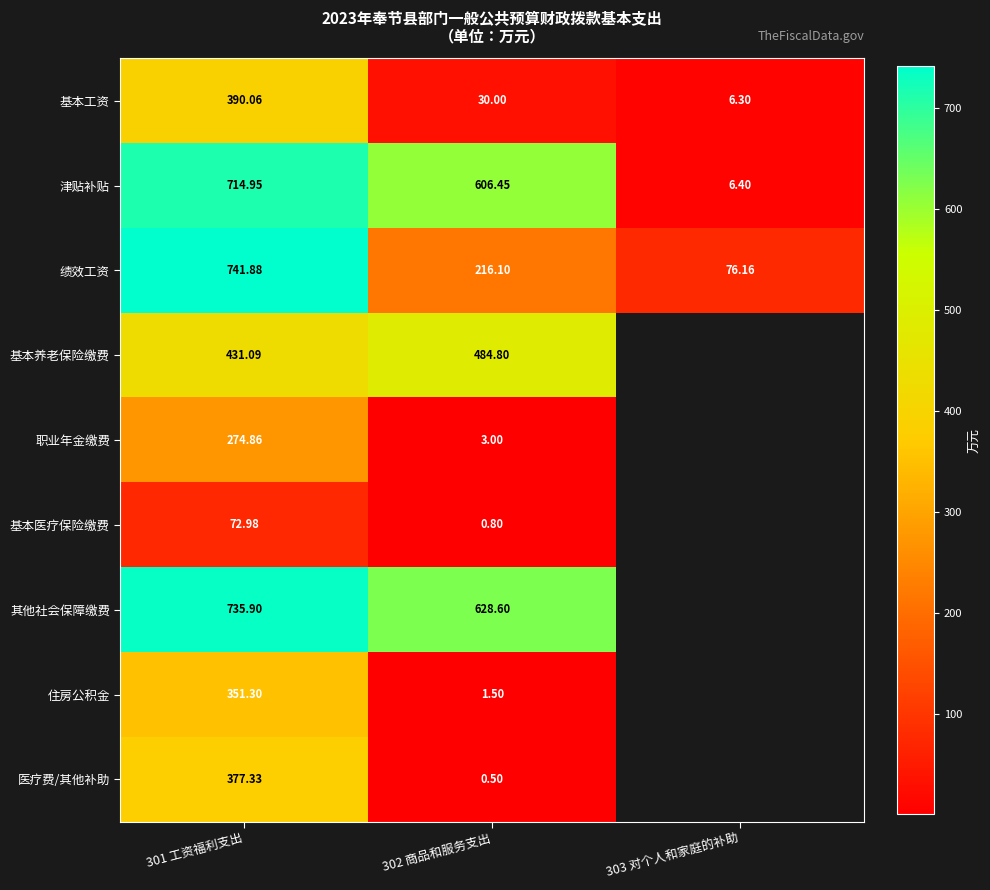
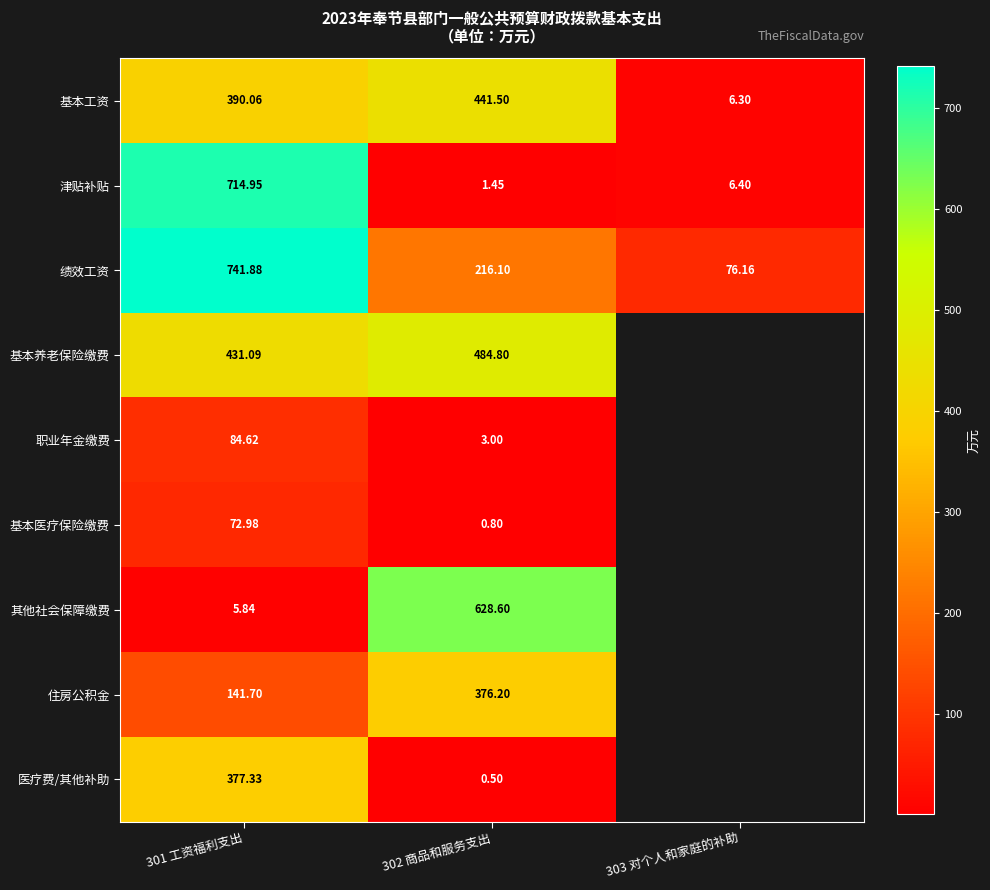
  {
    "基本工资": {
      "301 工资福利支出": 390.06,
-     "302 商品和服务支出": 30.00,
+     "302 商品和服务支出": 441.50,
      "303 对个人和家庭的补助": 6.30
    },
    "津贴补贴": {
      "301 工资福利支出": 714.95,
-     "302 商品和服务支出": 606.45,
+     "302 商品和服务支出": 1.45,
      "303 对个人和家庭的补助": 6.40
    },
    "绩效工资": {
      "301 工资福利支出": 741.88,
      "302 商品和服务支出": 216.10,
      "303 对个人和家庭的补助": 76.16
    },
    "基本养老保险缴费": {
      "301 工资福利支出": 431.09,
      "302 商品和服务支出": 484.80
    },
    "职业年金缴费": {
-     "301 工资福利支出": 274.86,
+     "301 工资福利支出": 84.62,
      "302 商品和服务支出": 3.00
    },
    "基本医疗保险缴费": {
      "301 工资福利支出": 72.98,
      "302 商品和服务支出": 0.80
    },
    "其他社会保障缴费": {
-     "301 工资福利支出": 735.90,
+     "301 工资福利支出": 5.84,
      "302 商品和服务支出": 628.60
    },
    "住房公积金": {
-     "301 工资福利支出": 351.30,
-     "302 商品和服务支出": 1.50
+     "301 工资福利支出": 141.70,
+     "302 商品和服务支出": 376.20
    },
    "医疗费/其他补助": {
      "301 工资福利支出": 377.33,
      "302 商品和服务支出": 0.50
    }
  }
